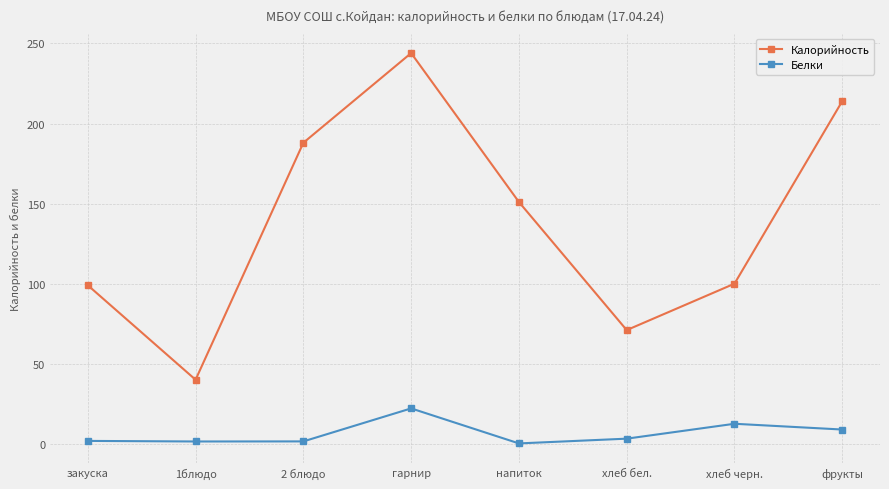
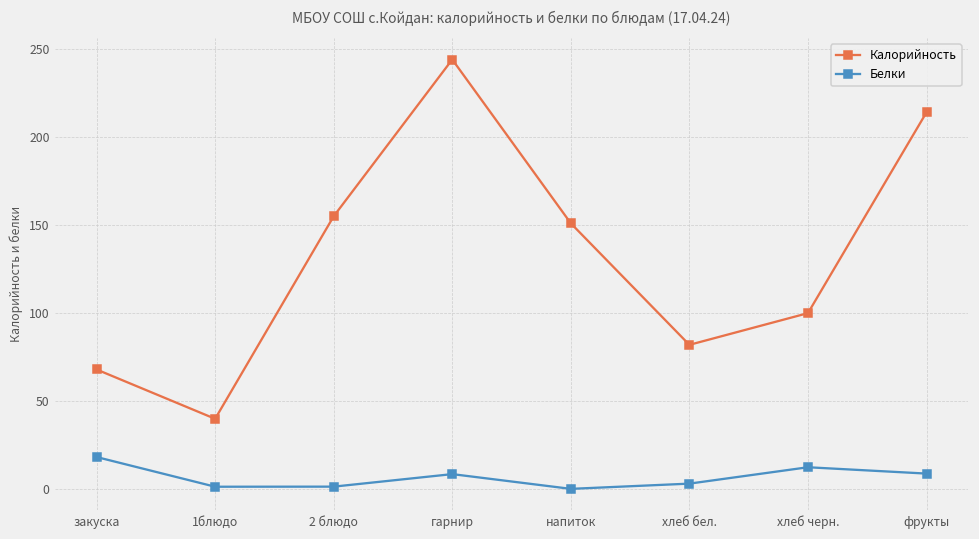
  {
    "Калорийность": {
-     "закуска": 99,
+     "закуска": 68,
      "1блюдо": 40,
-     "2 блюдо": 188,
+     "2 блюдо": 155,
      "гарнир": 244,
      "напиток": 151,
-     "хлеб бел.": 71,
+     "хлеб бел.": 82,
      "хлеб черн.": 100,
      "фрукты": 214
    },
    "Белки": {
-     "закуска": 2,
+     "закуска": 18,
      "1блюдо": 1,
      "2 блюдо": 1,
-     "гарнир": 22,
+     "гарнир": 9,
      "напиток": 0,
      "хлеб бел.": 3,
      "хлеб черн.": 13,
      "фрукты": 9
    }
  }
